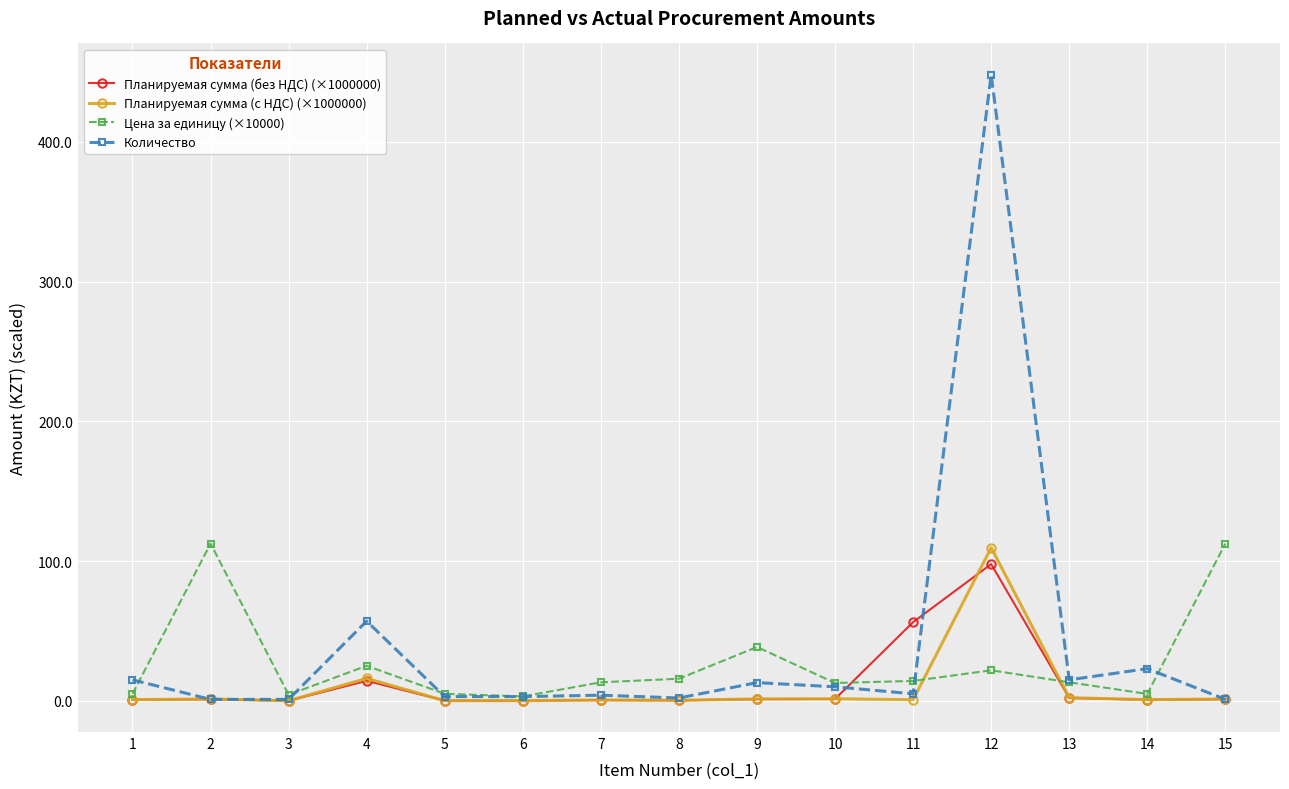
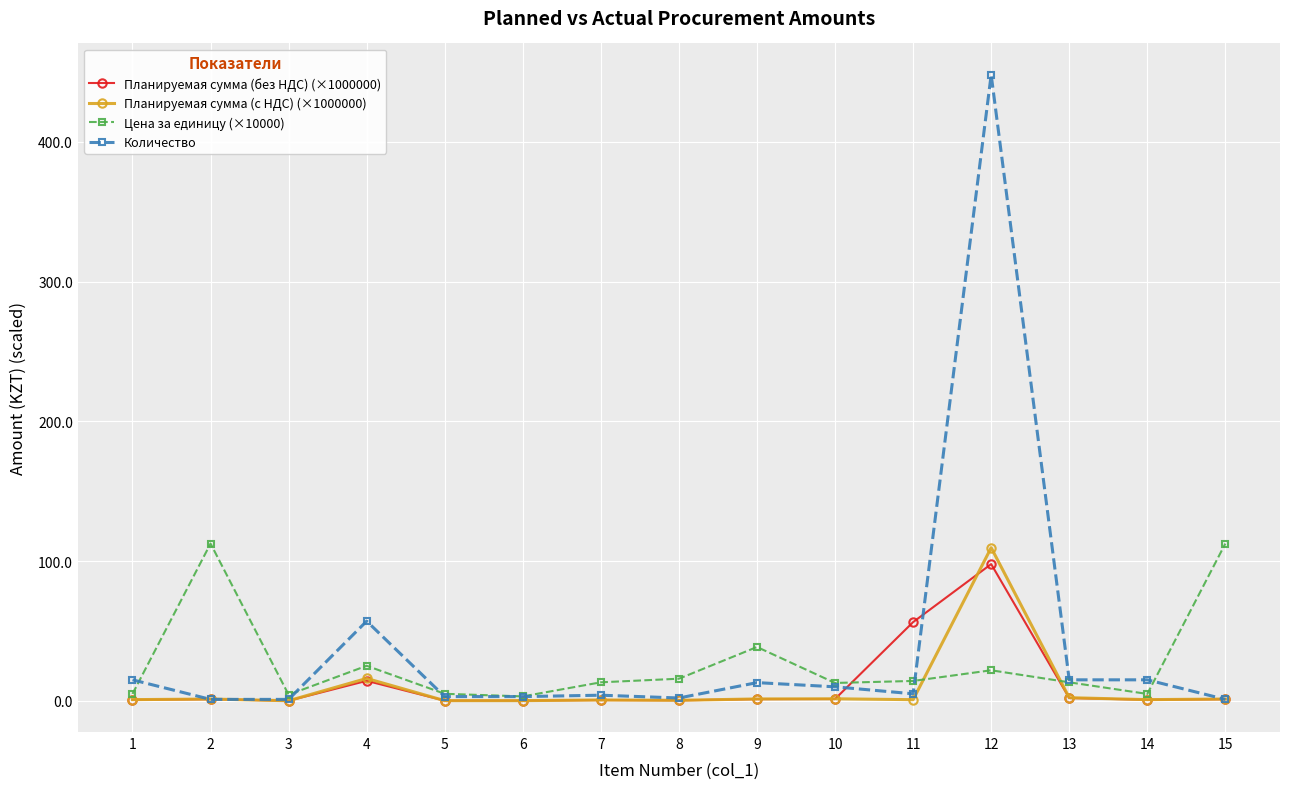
  {
    "Планируемая сумма (без НДС) (×1000000)": {
      "11": 56,
      "12": 98
    },
    "Планируемая сумма (с НДС) (×1000000)": {
      "11": 1,
      "12": 110
    },
    "Цена за единицу (×10000)": {
      "1": 5,
      "2": 113,
      "3": 4,
      "4": 25,
      "5": 5,
      "7": 13,
      "8": 16,
      "9": 38,
      "10": 13,
      "11": 14,
      "12": 22,
      "14": 5,
      "15": 113
    },
    "Количество": {
      "1": 15,
      "4": 57,
      "5": 3,
      "7": 4,
      "9": 13,
      "10": 10,
      "11": 5,
      "12": 448,
-     "14": 23
+     "14": 15
    }
  }
